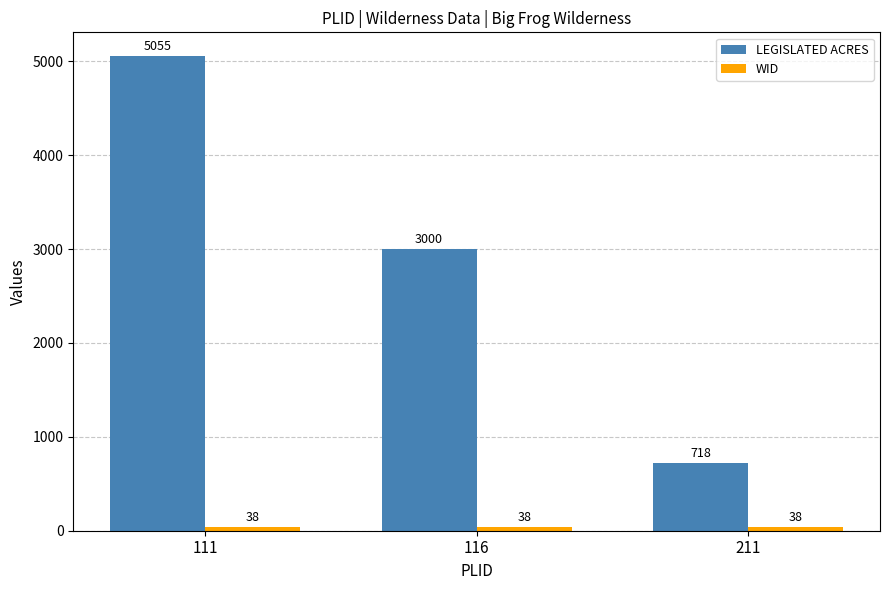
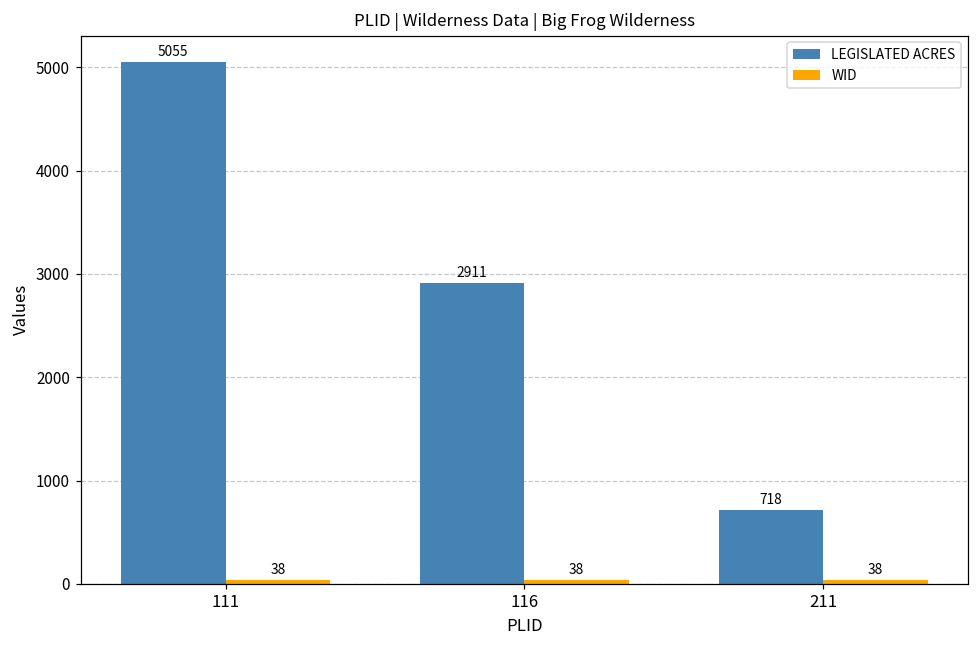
  {
    "LEGISLATED ACRES": {
      "111": 5055,
-     "116": 3000,
+     "116": 2911,
      "211": 718
    },
    "WID": {
      "111": 38,
      "116": 38,
      "211": 38
    }
  }
